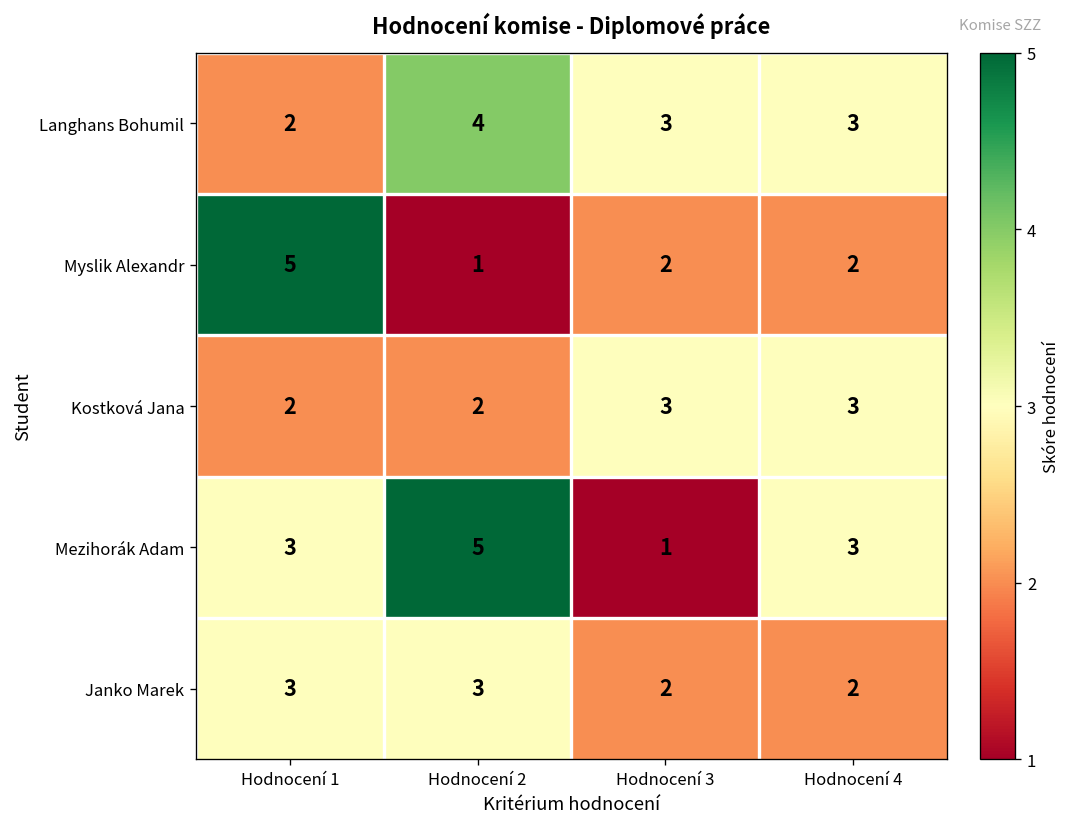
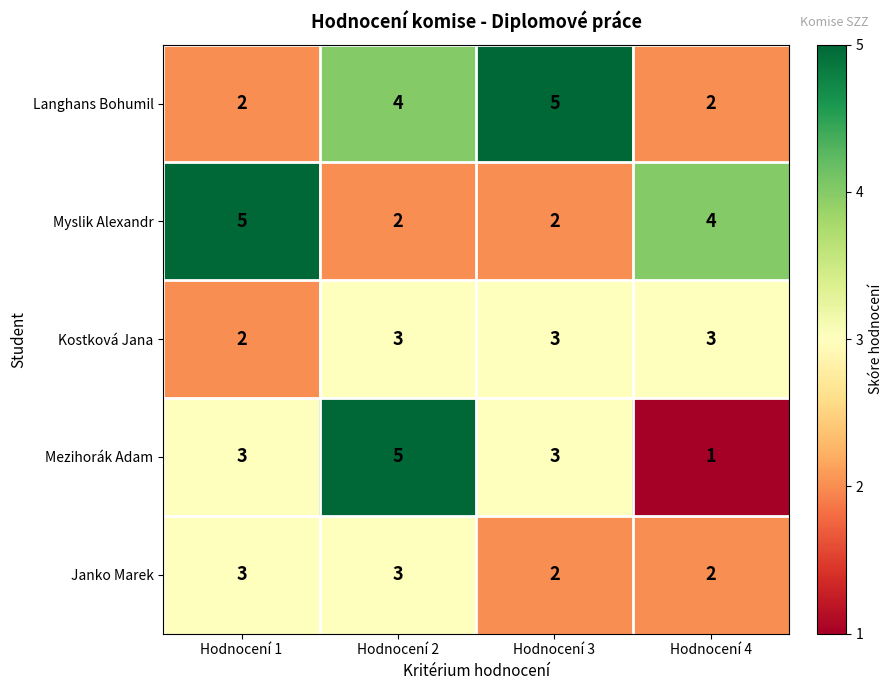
  {
    "Langhans Bohumil": {
      "Hodnocení 1": 2,
      "Hodnocení 2": 4,
-     "Hodnocení 3": 3,
-     "Hodnocení 4": 3
+     "Hodnocení 3": 5,
+     "Hodnocení 4": 2
    },
    "Myslik Alexandr": {
      "Hodnocení 1": 5,
-     "Hodnocení 2": 1,
+     "Hodnocení 2": 2,
      "Hodnocení 3": 2,
-     "Hodnocení 4": 2
+     "Hodnocení 4": 4
    },
    "Kostková Jana": {
      "Hodnocení 1": 2,
-     "Hodnocení 2": 2,
+     "Hodnocení 2": 3,
      "Hodnocení 3": 3,
      "Hodnocení 4": 3
    },
    "Mezihorák Adam": {
      "Hodnocení 1": 3,
      "Hodnocení 2": 5,
-     "Hodnocení 3": 1,
-     "Hodnocení 4": 3
+     "Hodnocení 3": 3,
+     "Hodnocení 4": 1
    },
    "Janko Marek": {
      "Hodnocení 1": 3,
      "Hodnocení 2": 3,
      "Hodnocení 3": 2,
      "Hodnocení 4": 2
    }
  }
